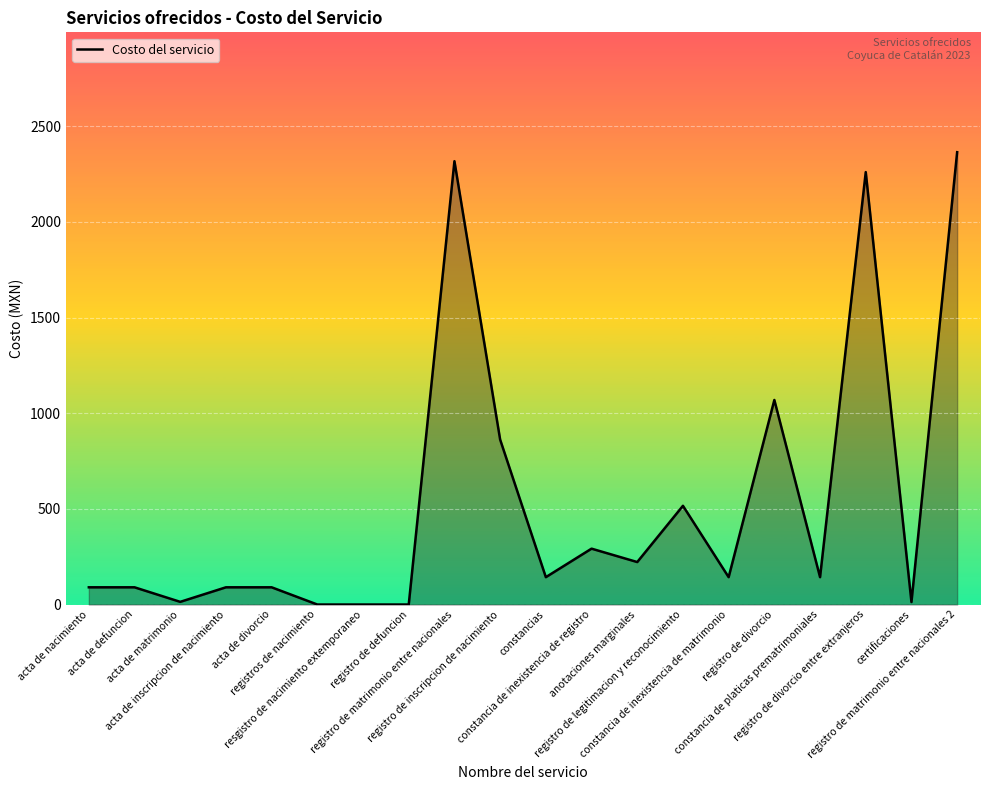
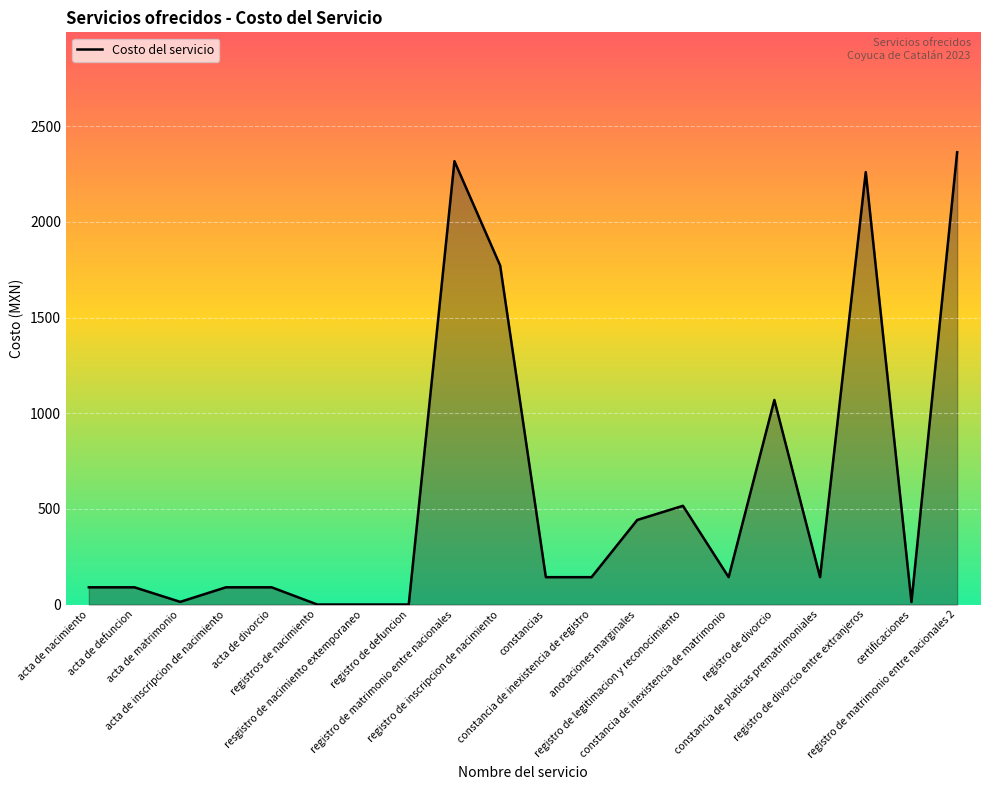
  {
    "acta de nacimiento": 90,
    "acta de defuncion": 90,
    "acta de matrimonio": 10,
    "acta de inscripcion de nacimiento": 90,
    "acta de divorcio": 90,
    "registros de nacimiento": 0,
    "resgistro de nacimiento extemporaneo": 0,
    "registro de defuncion": 0,
    "registro de matrimonio entre nacionales": 2320,
-   "registro de inscripcion de nacimiento": 860,
+   "registro de inscripcion de nacimiento": 1770,
    "constancias": 140,
-   "constancia de inexistencia de registro": 290,
-   "anotaciones marginales": 220,
+   "constancia de inexistencia de registro": 140,
+   "anotaciones marginales": 440,
    "registro de legitimacion y reconocimiento": 520,
    "constancia de inexistencia de matrimonio": 140,
    "registro de divorcio": 1070,
    "constancia de platicas prematrimoniales": 140,
    "registro de divorcio entre extranjeros": 2260,
    "certificaciones": 10,
    "registro de matrimonio entre nacionales 2": 2360
  }
